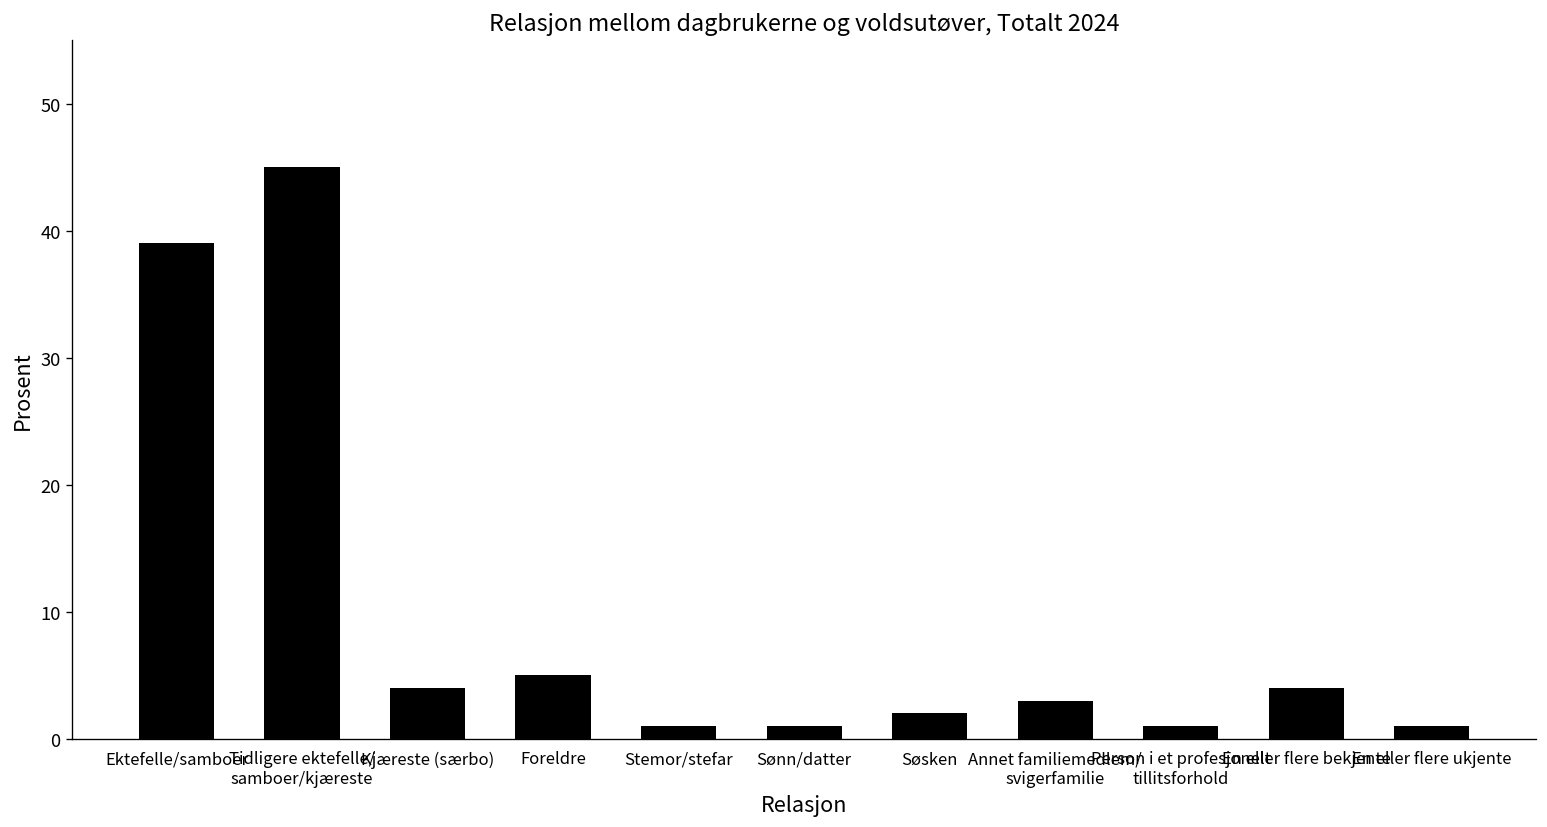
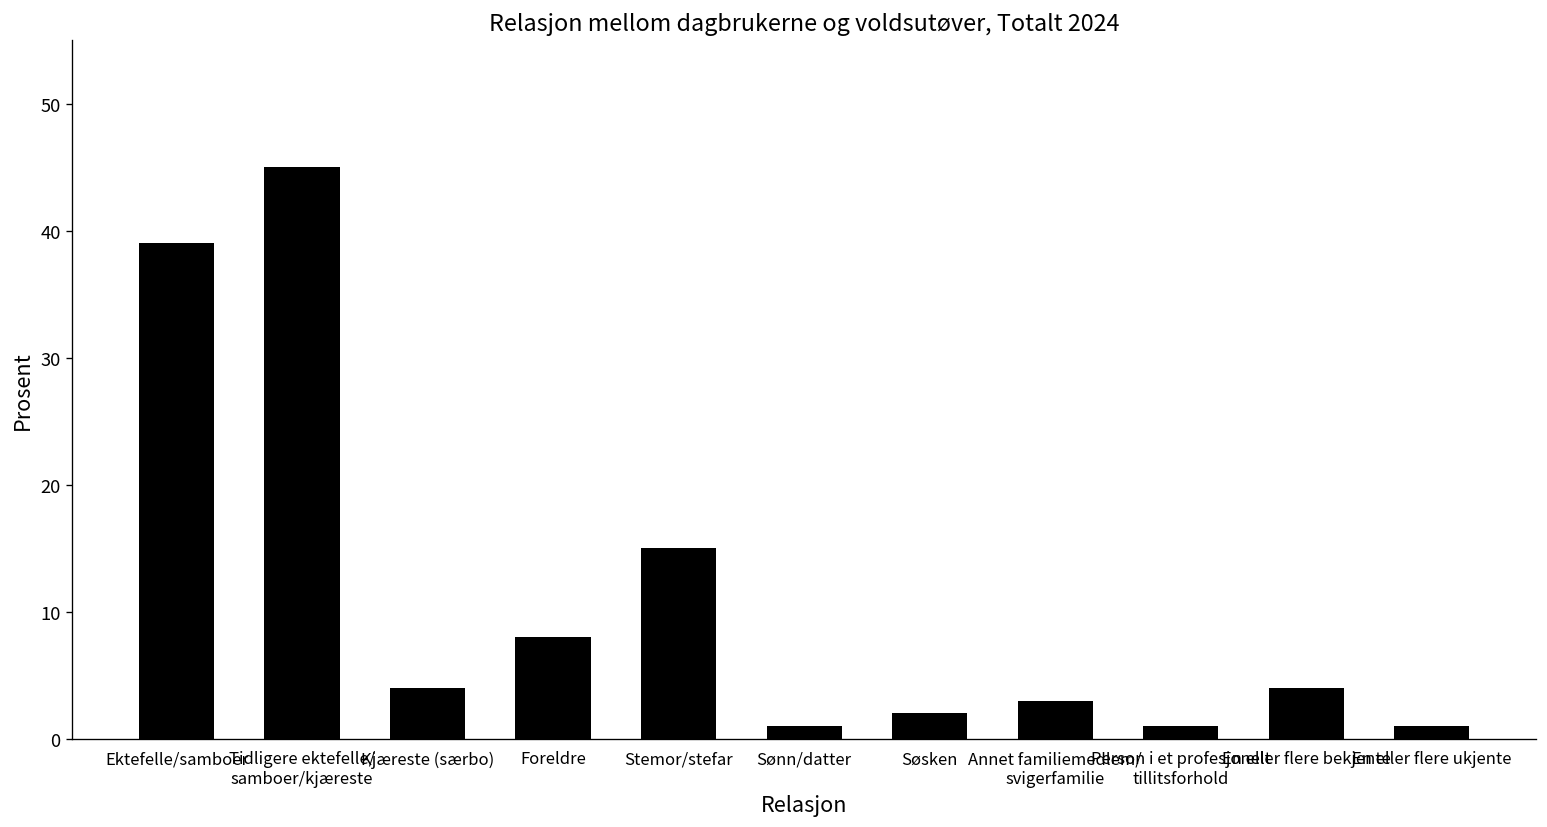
  {
    "Ektefelle/samboer": 39,
    "Tidligere ektefelle/ samboer/kjæreste": 45,
    "Kjæreste (særbo)": 4,
-   "Foreldre": 5,
-   "Stemor/stefar": 1,
+   "Foreldre": 8,
+   "Stemor/stefar": 15,
    "Sønn/datter": 1,
    "Søsken": 2
  }
